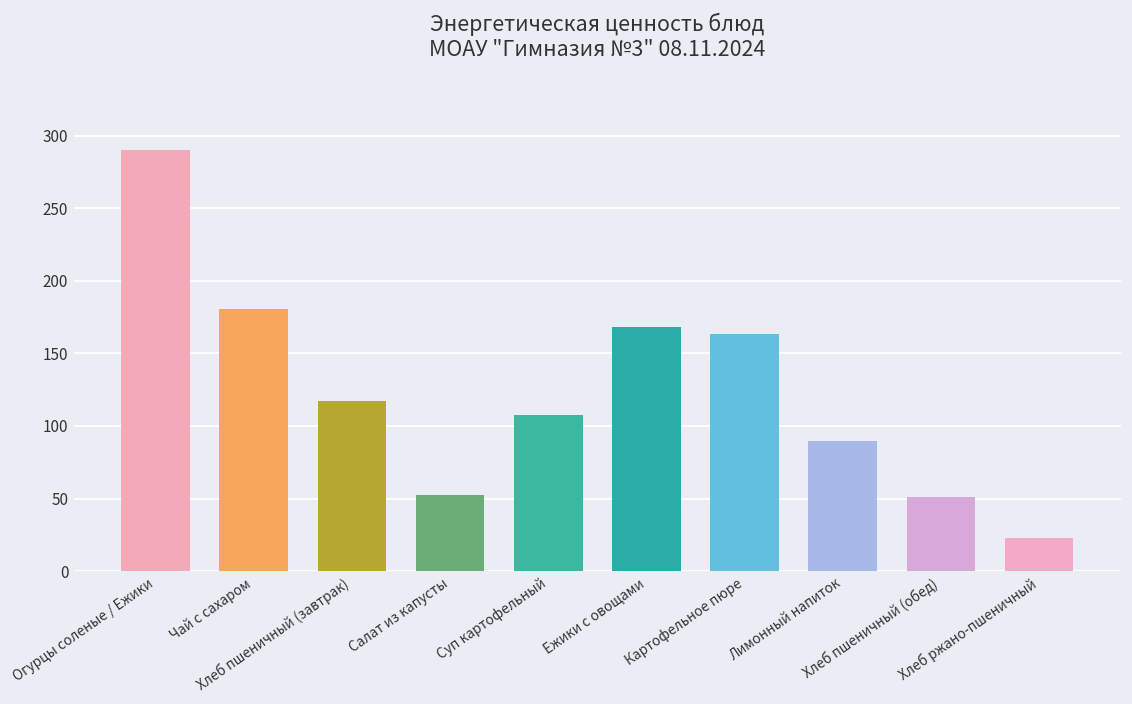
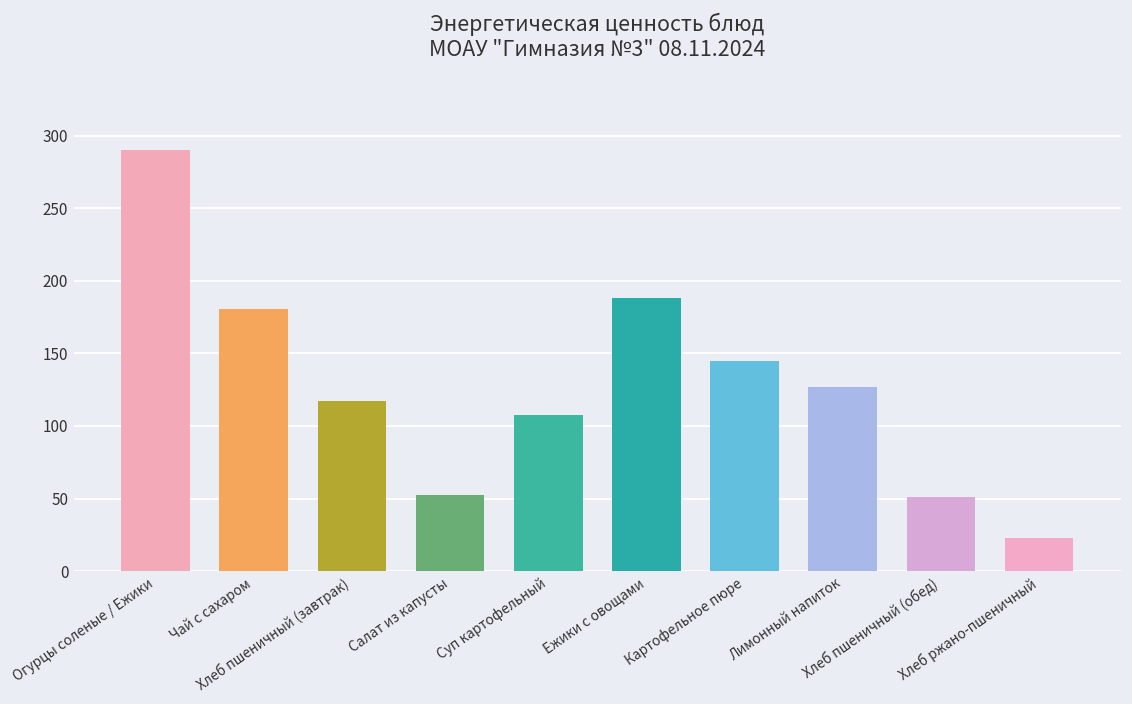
  {
    "Огурцы соленые / Ежики": 290,
    "Чай с сахаром": 181,
    "Хлеб пшеничный (завтрак)": 118,
    "Салат из капусты": 52,
    "Суп картофельный": 108,
-   "Ежики с овощами": 168,
-   "Картофельное пюре": 164,
-   "Лимонный напиток": 90,
+   "Ежики с овощами": 188,
+   "Картофельное пюре": 145,
+   "Лимонный напиток": 127,
    "Хлеб пшеничный (обед)": 51,
    "Хлеб ржано-пшеничный": 23
  }
